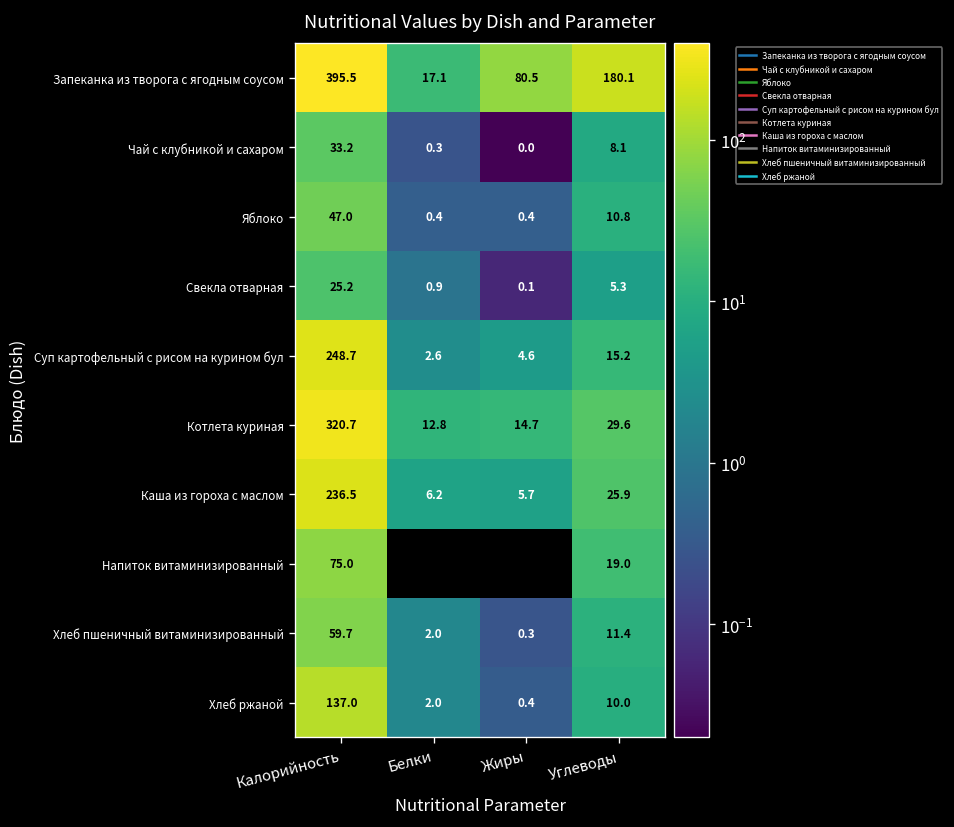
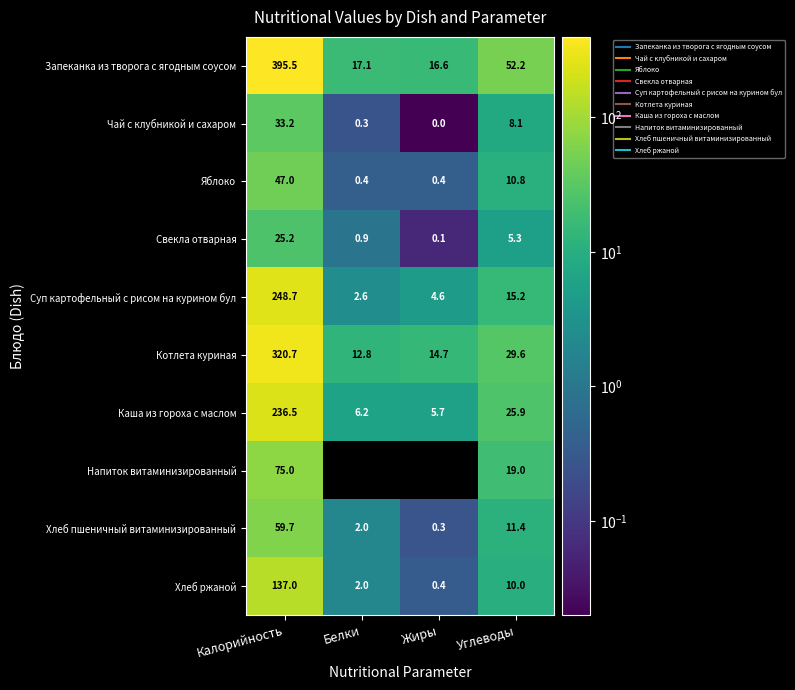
  {
    "Запеканка из творога с ягодным соусом": {
      "Калорийность": 395.5,
      "Белки": 17.1,
-     "Жиры": 80.5,
-     "Углеводы": 180.1
+     "Жиры": 16.6,
+     "Углеводы": 52.2
    },
    "Чай с клубникой и сахаром": {
      "Калорийность": 33.2,
      "Белки": 0.3,
      "Жиры": 0.0,
      "Углеводы": 8.1
    },
    "Яблоко": {
      "Калорийность": 47.0,
      "Белки": 0.4,
      "Жиры": 0.4,
      "Углеводы": 10.8
    },
    "Свекла отварная": {
      "Калорийность": 25.2,
      "Белки": 0.9,
      "Жиры": 0.1,
      "Углеводы": 5.3
    },
    "Суп картофельный с рисом на курином бул": {
      "Калорийность": 248.7,
      "Белки": 2.6,
      "Жиры": 4.6,
      "Углеводы": 15.2
    },
    "Котлета куриная": {
      "Калорийность": 320.7,
      "Белки": 12.8,
      "Жиры": 14.7,
      "Углеводы": 29.6
    },
    "Каша из гороха с маслом": {
      "Калорийность": 236.5,
      "Белки": 6.2,
      "Жиры": 5.7,
      "Углеводы": 25.9
    },
    "Напиток витаминизированный": {
      "Калорийность": 75.0,
      "Углеводы": 19.0
    },
    "Хлеб пшеничный витаминизированный": {
      "Калорийность": 59.7,
      "Белки": 2.0,
      "Жиры": 0.3,
      "Углеводы": 11.4
    },
    "Хлеб ржаной": {
      "Калорийность": 137.0,
      "Белки": 2.0,
      "Жиры": 0.4,
      "Углеводы": 10.0
    }
  }
